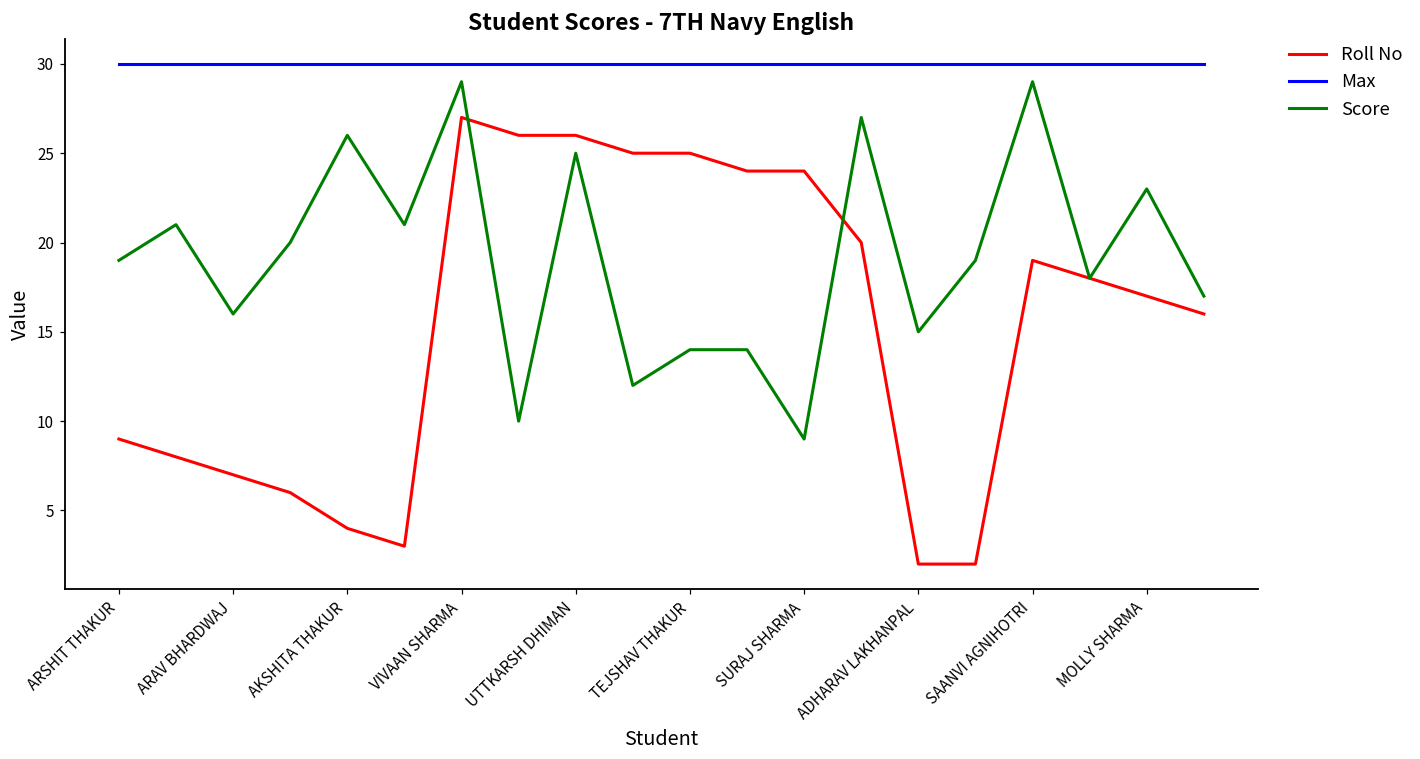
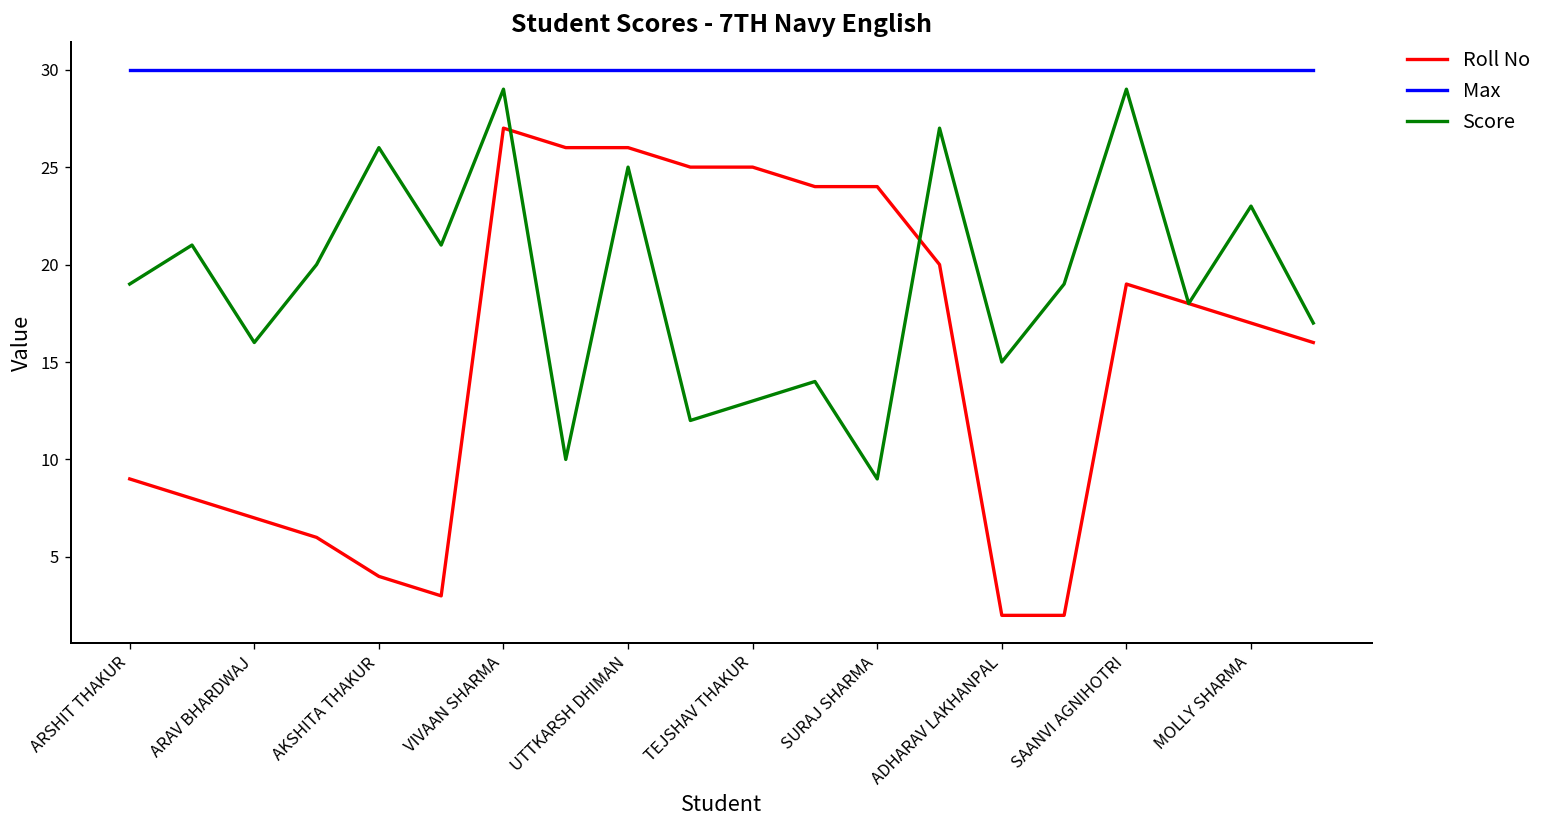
  {
    "Roll No": {
      "ARSHIT THAKUR": 9,
      "ARAV BHARDWAJ": 7,
      "AKSHITA THAKUR": 4,
      "VIVAAN SHARMA": 27,
      "UTTKARSH DHIMAN": 26,
      "TEJSHAV THAKUR": 25,
      "SURAJ SHARMA": 24,
      "ADHARAV LAKHANPAL": 2,
      "SAANVI AGNIHOTRI": 19,
      "MOLLY SHARMA": 17
    },
    "Max": {
      "ARSHIT THAKUR": 30,
      "ARAV BHARDWAJ": 30,
      "AKSHITA THAKUR": 30,
      "VIVAAN SHARMA": 30,
      "UTTKARSH DHIMAN": 30,
      "TEJSHAV THAKUR": 30,
      "SURAJ SHARMA": 30,
      "ADHARAV LAKHANPAL": 30,
      "SAANVI AGNIHOTRI": 30,
      "MOLLY SHARMA": 30
    },
    "Score": {
      "ARSHIT THAKUR": 19,
      "ARAV BHARDWAJ": 16,
      "AKSHITA THAKUR": 26,
      "VIVAAN SHARMA": 29,
      "UTTKARSH DHIMAN": 25,
-     "TEJSHAV THAKUR": 14,
+     "TEJSHAV THAKUR": 13,
      "SURAJ SHARMA": 9,
      "ADHARAV LAKHANPAL": 15,
      "SAANVI AGNIHOTRI": 29,
      "MOLLY SHARMA": 23
    }
  }
